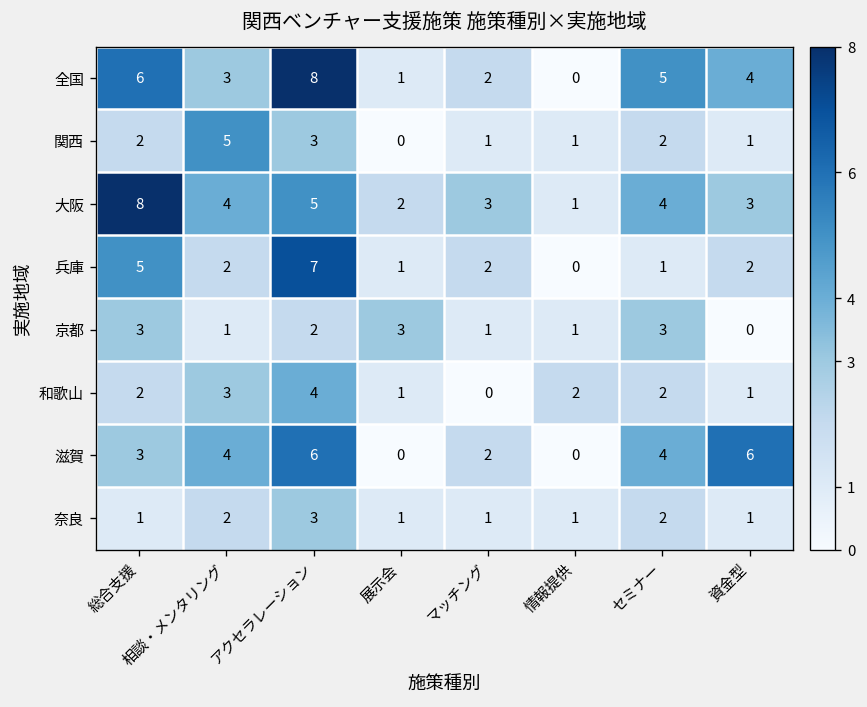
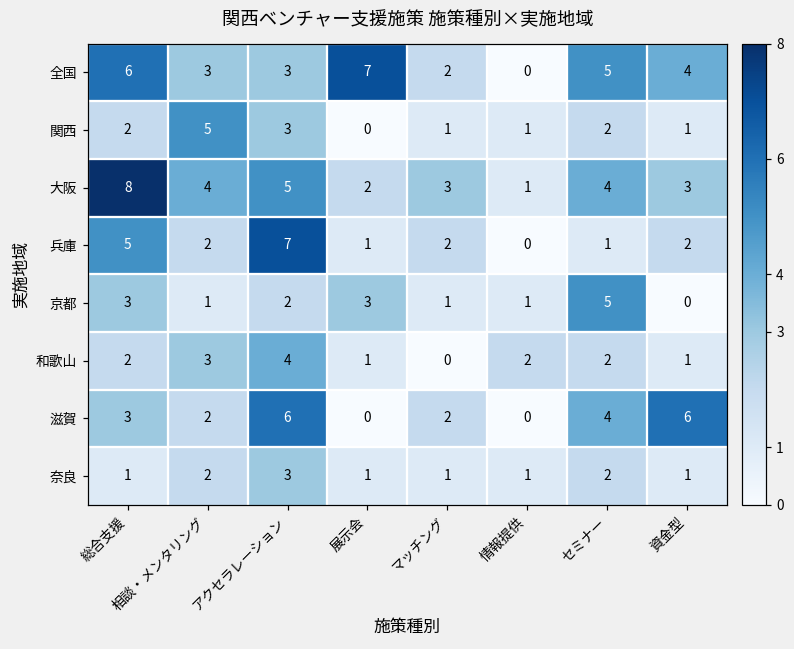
  {
    "全国": {
      "総合支援": 6,
      "相談・メンタリング": 3,
-     "アクセラレーション": 8,
-     "展示会": 1,
+     "アクセラレーション": 3,
+     "展示会": 7,
      "マッチング": 2,
      "情報提供": 0,
      "セミナー": 5,
      "資金型": 4
    },
    "関西": {
      "総合支援": 2,
      "相談・メンタリング": 5,
      "アクセラレーション": 3,
      "展示会": 0,
      "マッチング": 1,
      "情報提供": 1,
      "セミナー": 2,
      "資金型": 1
    },
    "大阪": {
      "総合支援": 8,
      "相談・メンタリング": 4,
      "アクセラレーション": 5,
      "展示会": 2,
      "マッチング": 3,
      "情報提供": 1,
      "セミナー": 4,
      "資金型": 3
    },
    "兵庫": {
      "総合支援": 5,
      "相談・メンタリング": 2,
      "アクセラレーション": 7,
      "展示会": 1,
      "マッチング": 2,
      "情報提供": 0,
      "セミナー": 1,
      "資金型": 2
    },
    "京都": {
      "総合支援": 3,
      "相談・メンタリング": 1,
      "アクセラレーション": 2,
      "展示会": 3,
      "マッチング": 1,
      "情報提供": 1,
-     "セミナー": 3,
+     "セミナー": 5,
      "資金型": 0
    },
    "和歌山": {
      "総合支援": 2,
      "相談・メンタリング": 3,
      "アクセラレーション": 4,
      "展示会": 1,
      "マッチング": 0,
      "情報提供": 2,
      "セミナー": 2,
      "資金型": 1
    },
    "滋賀": {
      "総合支援": 3,
-     "相談・メンタリング": 4,
+     "相談・メンタリング": 2,
      "アクセラレーション": 6,
      "展示会": 0,
      "マッチング": 2,
      "情報提供": 0,
      "セミナー": 4,
      "資金型": 6
    },
    "奈良": {
      "総合支援": 1,
      "相談・メンタリング": 2,
      "アクセラレーション": 3,
      "展示会": 1,
      "マッチング": 1,
      "情報提供": 1,
      "セミナー": 2,
      "資金型": 1
    }
  }
